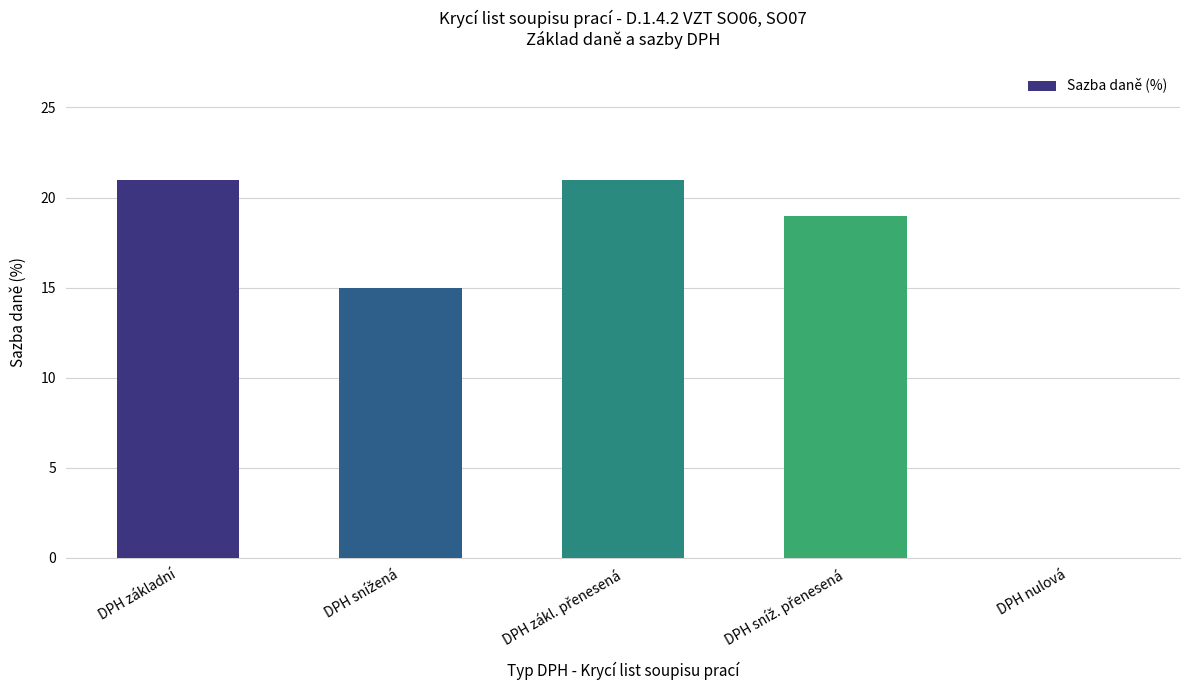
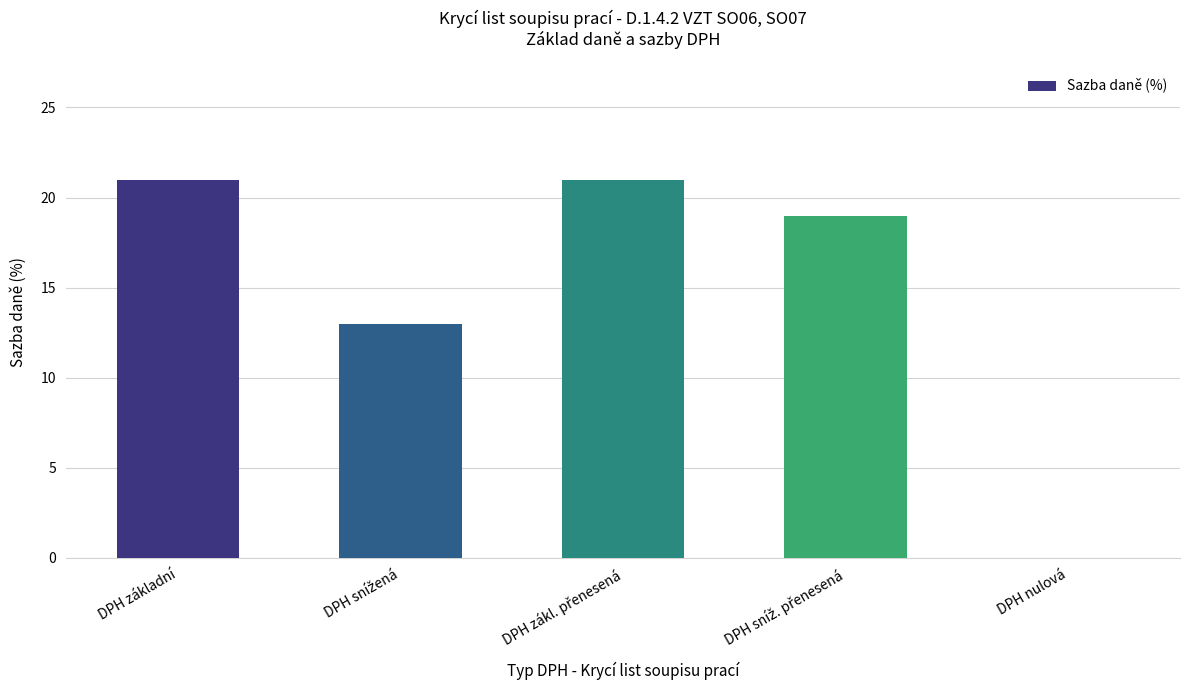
  {
    "DPH základní": 21.0,
-   "DPH snížená": 15.0,
+   "DPH snížená": 13.0,
    "DPH zákl. přenesená": 21.0,
    "DPH sníž. přenesená": 19.0,
    "DPH nulová": 0.0
  }
